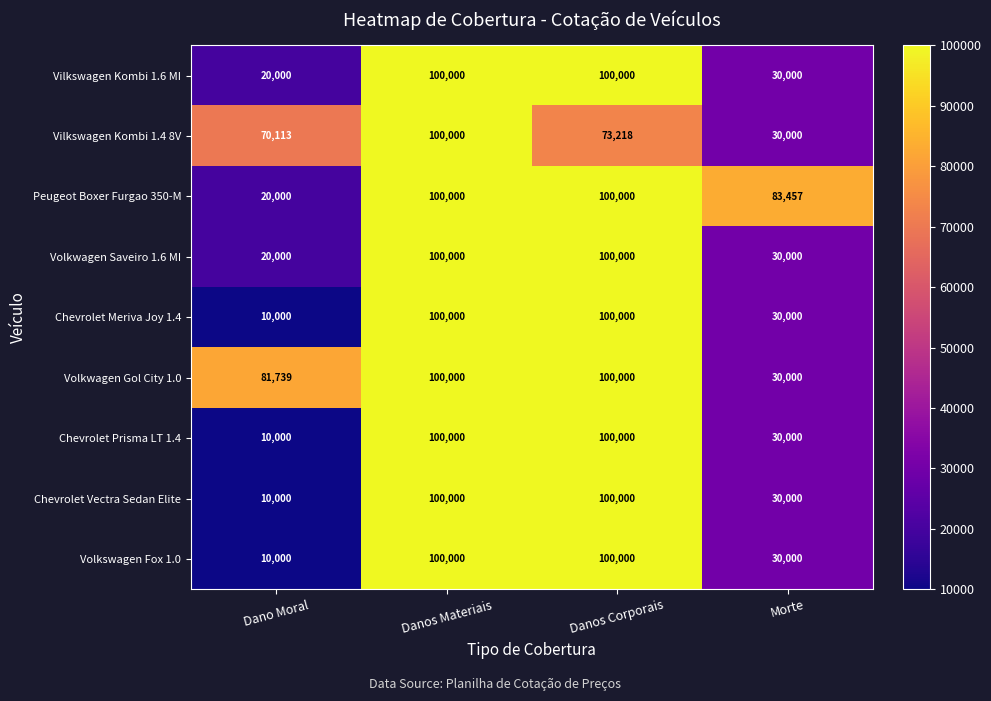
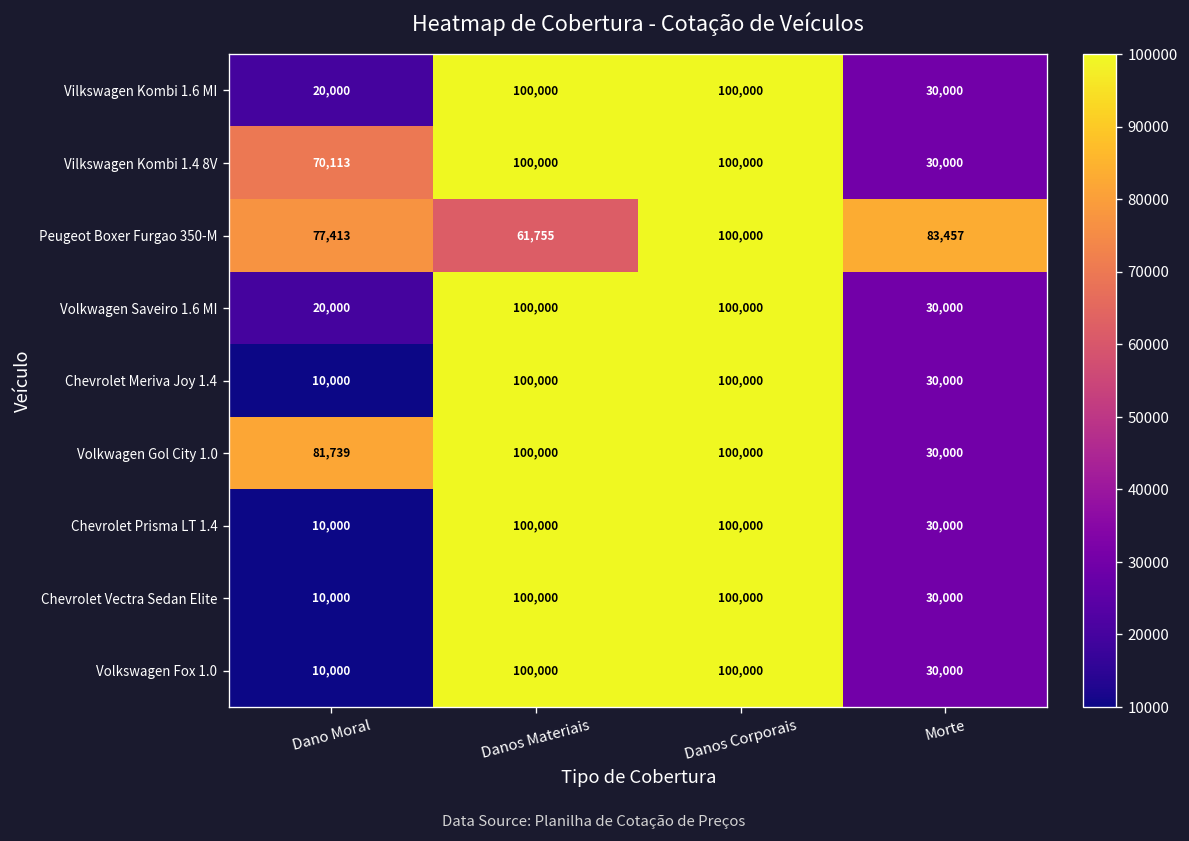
  {
    "Vilkswagen Kombi 1.6 MI": {
      "Dano Moral": "20,000",
      "Danos Materiais": "100,000",
      "Danos Corporais": "100,000",
      "Morte": "30,000"
    },
    "Vilkswagen Kombi 1.4 8V": {
      "Dano Moral": "70,113",
      "Danos Materiais": "100,000",
-     "Danos Corporais": "73,218",
+     "Danos Corporais": "100,000",
      "Morte": "30,000"
    },
    "Peugeot Boxer Furgao 350-M": {
-     "Dano Moral": "20,000",
-     "Danos Materiais": "100,000",
+     "Dano Moral": "77,413",
+     "Danos Materiais": "61,755",
      "Danos Corporais": "100,000",
      "Morte": "83,457"
    },
    "Volkwagen Saveiro 1.6 MI": {
      "Dano Moral": "20,000",
      "Danos Materiais": "100,000",
      "Danos Corporais": "100,000",
      "Morte": "30,000"
    },
    "Chevrolet Meriva Joy 1.4": {
      "Dano Moral": "10,000",
      "Danos Materiais": "100,000",
      "Danos Corporais": "100,000",
      "Morte": "30,000"
    },
    "Volkwagen Gol City 1.0": {
      "Dano Moral": "81,739",
      "Danos Materiais": "100,000",
      "Danos Corporais": "100,000",
      "Morte": "30,000"
    },
    "Chevrolet Prisma LT 1.4": {
      "Dano Moral": "10,000",
      "Danos Materiais": "100,000",
      "Danos Corporais": "100,000",
      "Morte": "30,000"
    },
    "Chevrolet Vectra Sedan Elite": {
      "Dano Moral": "10,000",
      "Danos Materiais": "100,000",
      "Danos Corporais": "100,000",
      "Morte": "30,000"
    },
    "Volkswagen Fox 1.0": {
      "Dano Moral": "10,000",
      "Danos Materiais": "100,000",
      "Danos Corporais": "100,000",
      "Morte": "30,000"
    }
  }
